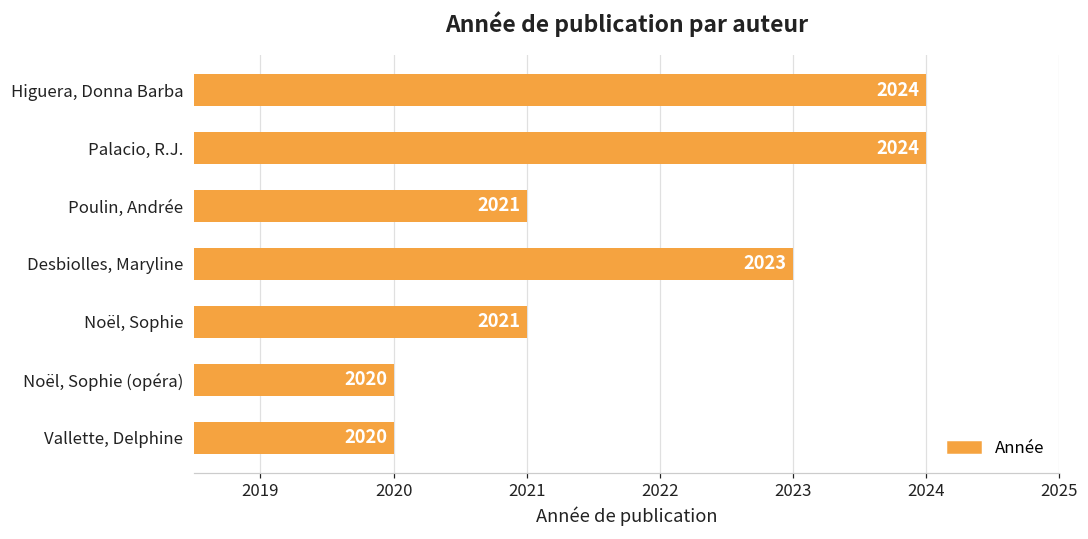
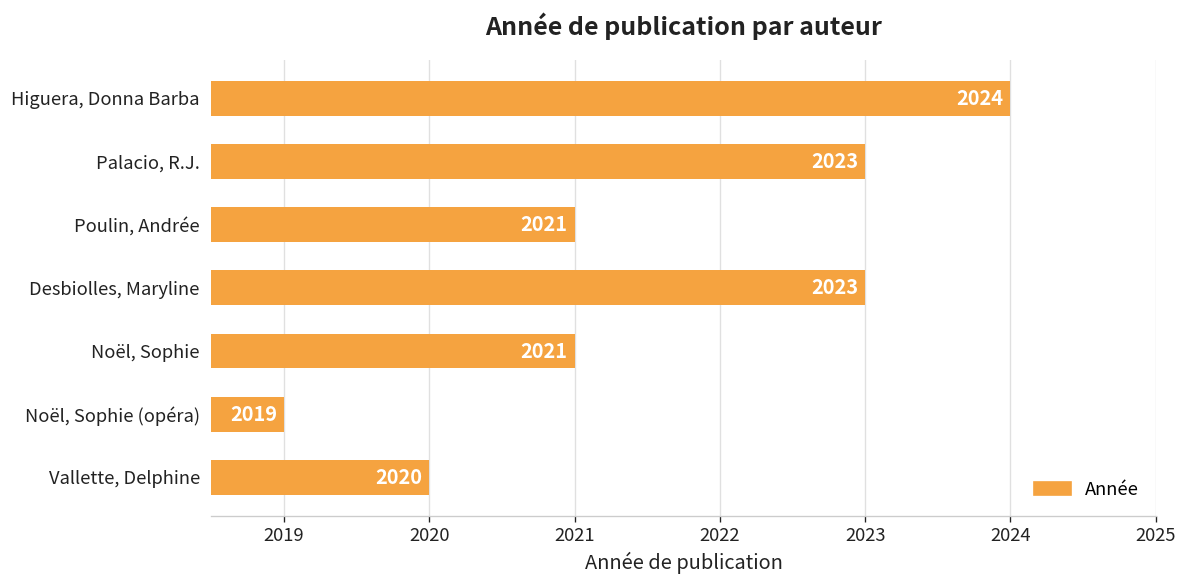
  {
    "Higuera, Donna Barba": 2024,
-   "Palacio, R.J.": 2024,
+   "Palacio, R.J.": 2023,
    "Poulin, Andrée": 2021,
    "Desbiolles, Maryline": 2023,
    "Noël, Sophie": 2021,
-   "Noël, Sophie (opéra)": 2020,
+   "Noël, Sophie (opéra)": 2019,
    "Vallette, Delphine": 2020
  }
